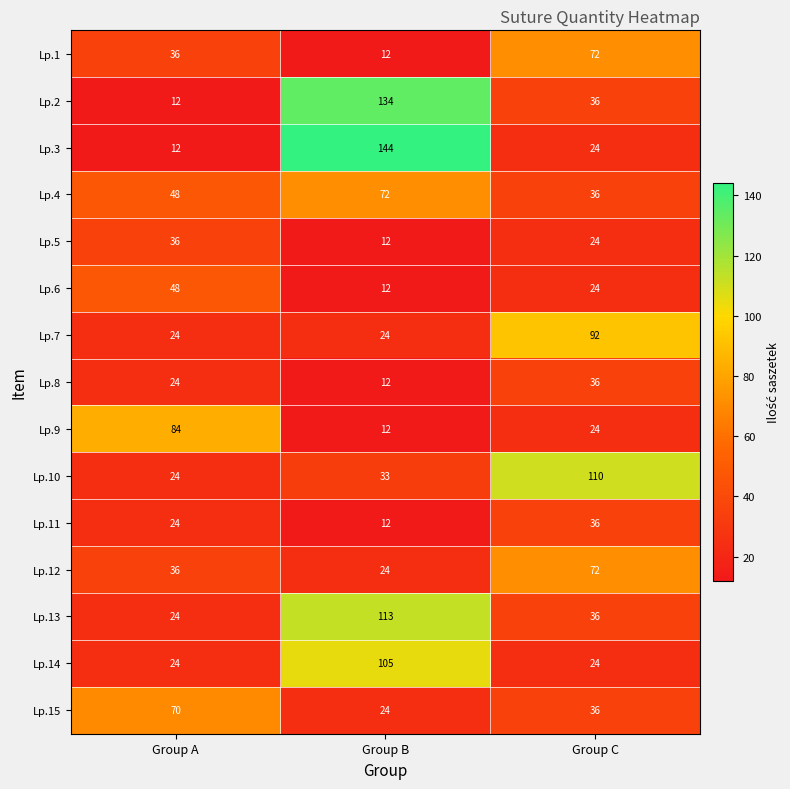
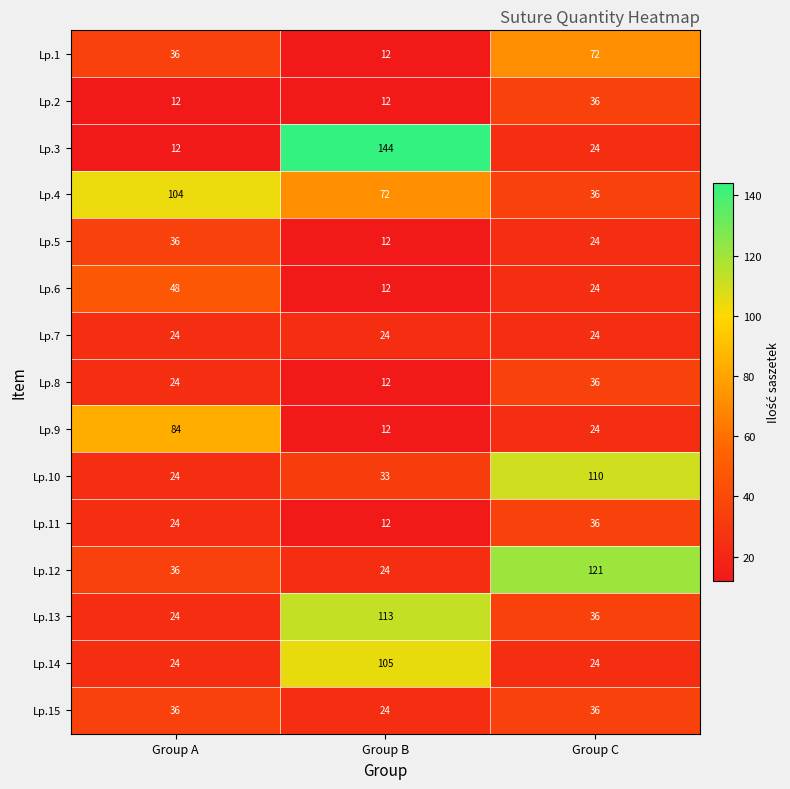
  {
    "Lp.1": {
      "Group A": 36,
      "Group B": 12,
      "Group C": 72
    },
    "Lp.2": {
      "Group A": 12,
-     "Group B": 134,
+     "Group B": 12,
      "Group C": 36
    },
    "Lp.3": {
      "Group A": 12,
      "Group B": 144,
      "Group C": 24
    },
    "Lp.4": {
-     "Group A": 48,
+     "Group A": 104,
      "Group B": 72,
      "Group C": 36
    },
    "Lp.5": {
      "Group A": 36,
      "Group B": 12,
      "Group C": 24
    },
    "Lp.6": {
      "Group A": 48,
      "Group B": 12,
      "Group C": 24
    },
    "Lp.7": {
      "Group A": 24,
      "Group B": 24,
-     "Group C": 92
+     "Group C": 24
    },
    "Lp.8": {
      "Group A": 24,
      "Group B": 12,
      "Group C": 36
    },
    "Lp.9": {
      "Group A": 84,
      "Group B": 12,
      "Group C": 24
    },
    "Lp.10": {
      "Group A": 24,
      "Group B": 33,
      "Group C": 110
    },
    "Lp.11": {
      "Group A": 24,
      "Group B": 12,
      "Group C": 36
    },
    "Lp.12": {
      "Group A": 36,
      "Group B": 24,
-     "Group C": 72
+     "Group C": 121
    },
    "Lp.13": {
      "Group A": 24,
      "Group B": 113,
      "Group C": 36
    },
    "Lp.14": {
      "Group A": 24,
      "Group B": 105,
      "Group C": 24
    },
    "Lp.15": {
-     "Group A": 70,
+     "Group A": 36,
      "Group B": 24,
      "Group C": 36
    }
  }
